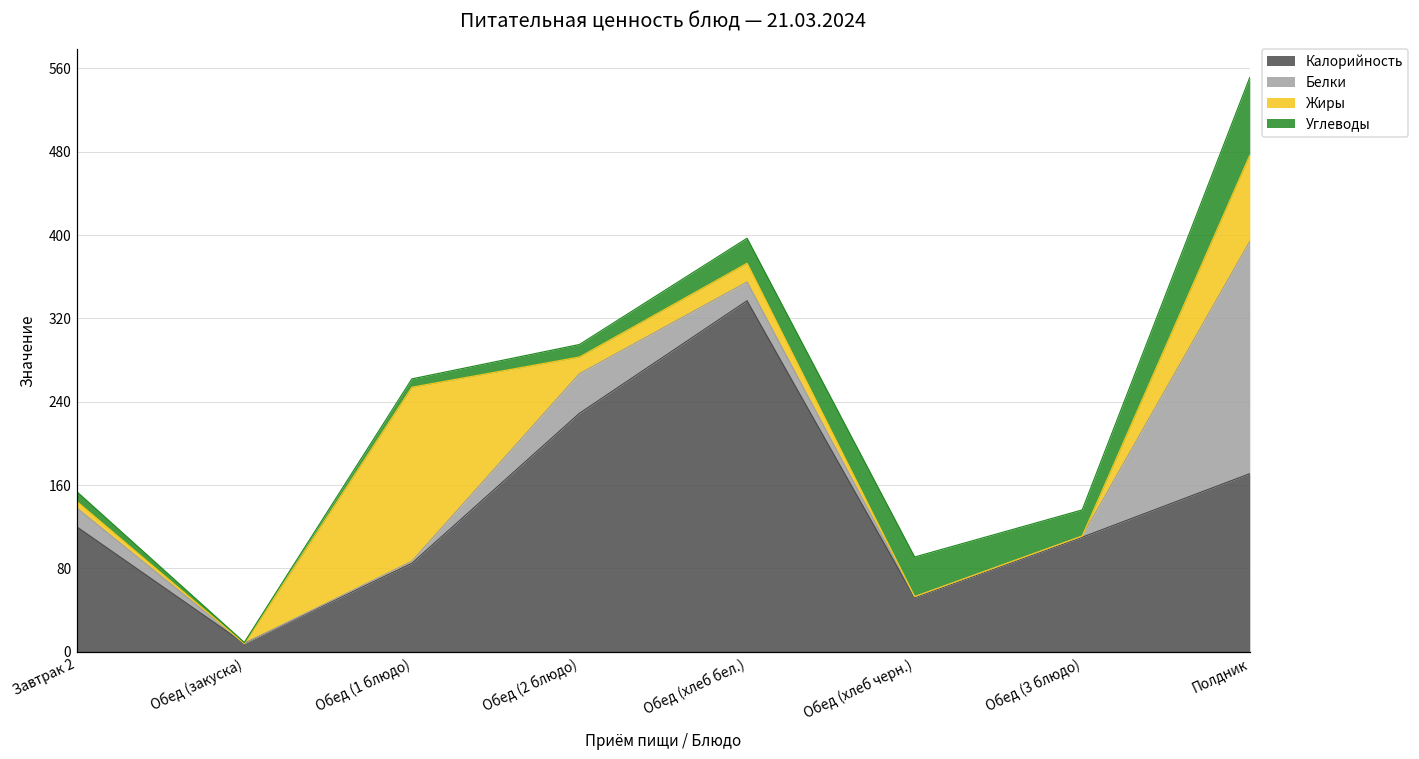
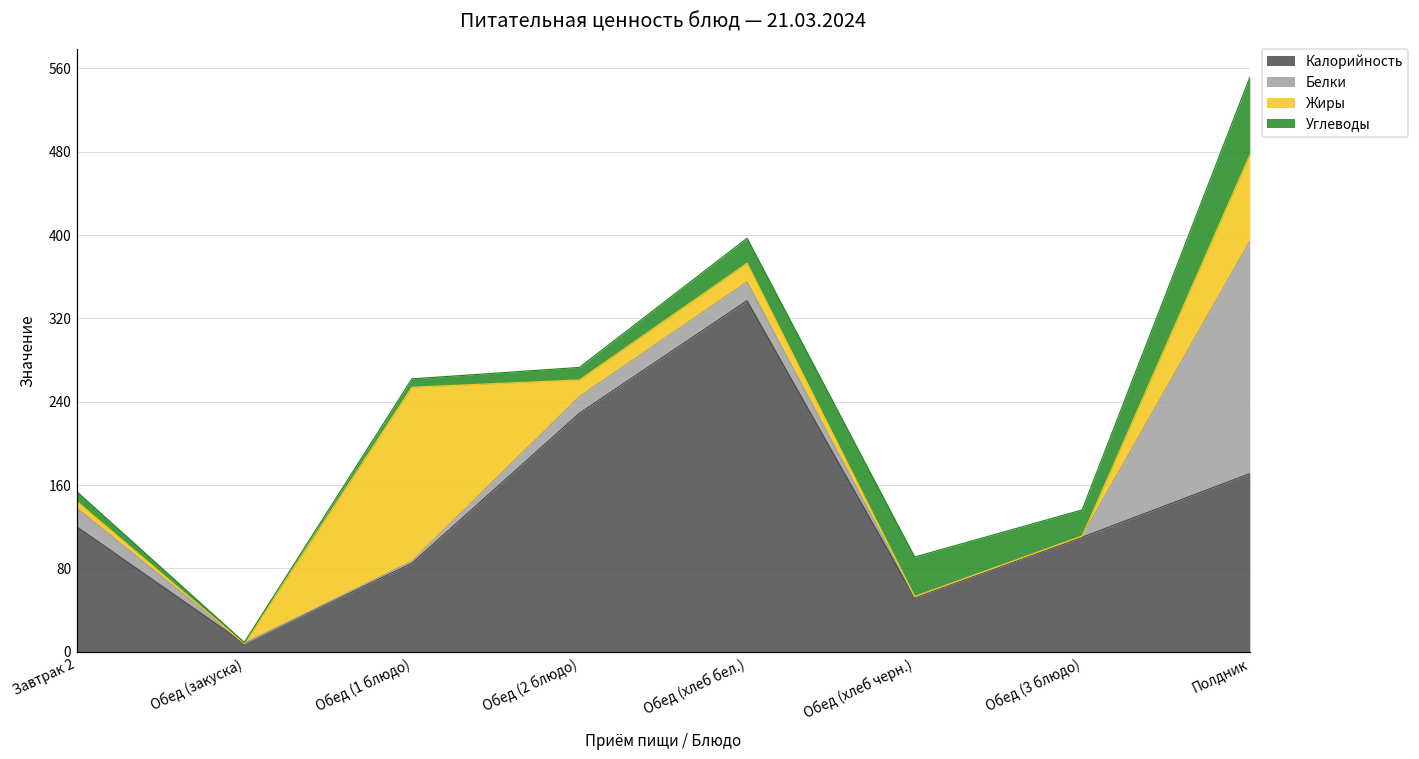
  {
    "Калорийность": {
      "Завтрак 2": 120,
      "Обед (2 блюдо)": 230,
      "Обед (хлеб бел.)": 340,
      "Полдник": 170
    },
    "Белки": {
      "Завтрак 2": 20,
-     "Обед (2 блюдо)": 40,
+     "Обед (2 блюдо)": 20,
      "Обед (хлеб бел.)": 20,
      "Полдник": 220
    },
    "Жиры": {
      "Завтрак 2": 10,
      "Обед (1 блюдо)": 170,
      "Обед (2 блюдо)": 20,
      "Обед (хлеб бел.)": 20,
      "Полдник": 80
    },
    "Углеводы": {
      "Завтрак 2": 10,
      "Обед (1 блюдо)": 10,
      "Обед (2 блюдо)": 10,
      "Обед (хлеб бел.)": 20,
      "Обед (хлеб черн.)": 40,
      "Обед (3 блюдо)": 20,
      "Полдник": 70
    }
  }
